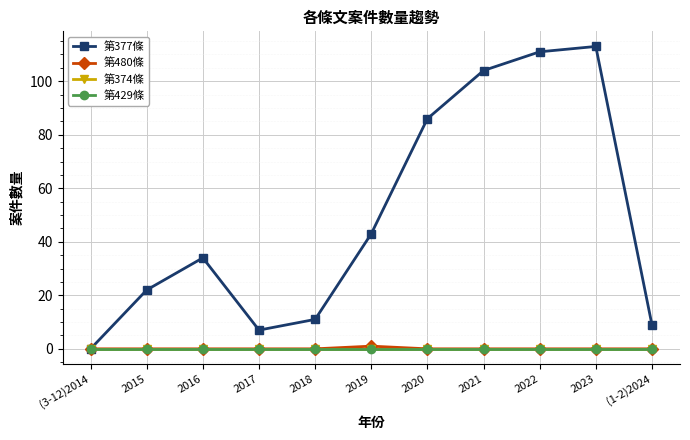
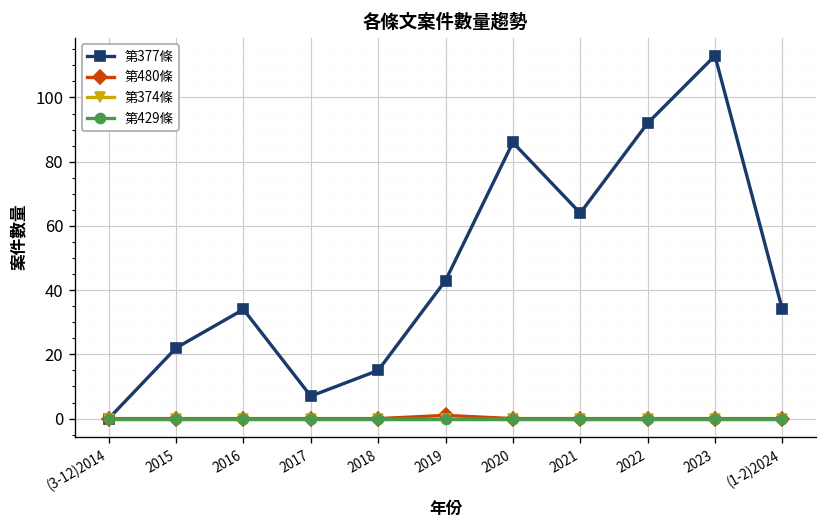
  {
    "第377條": {
      "2015": 22,
      "2016": 34,
      "2017": 7,
-     "2018": 11,
+     "2018": 15,
      "2019": 43,
      "2020": 86,
-     "2021": 104,
-     "2022": 111,
+     "2021": 64,
+     "2022": 92,
      "2023": 113,
-     "(1-2)2024": 9
+     "(1-2)2024": 34
    },
    "第480條": {
      "2019": 1
    },
    "第429條": {
      "2019": 0
    }
  }
